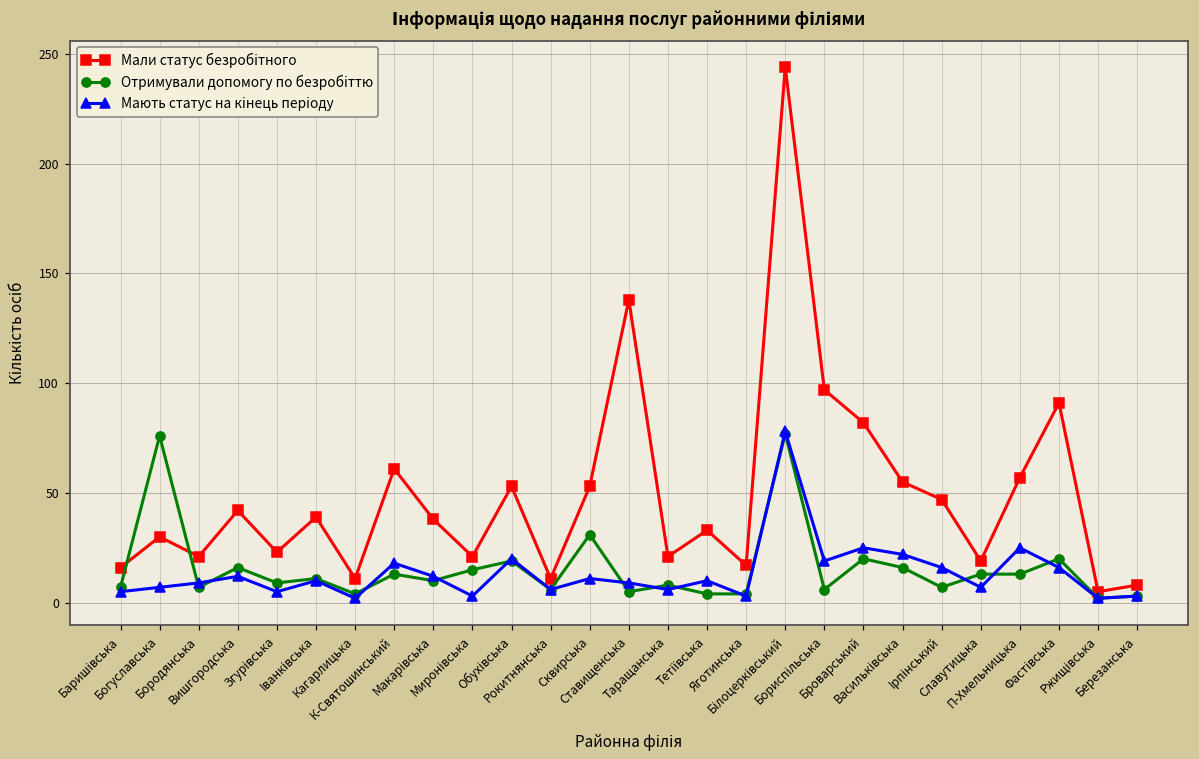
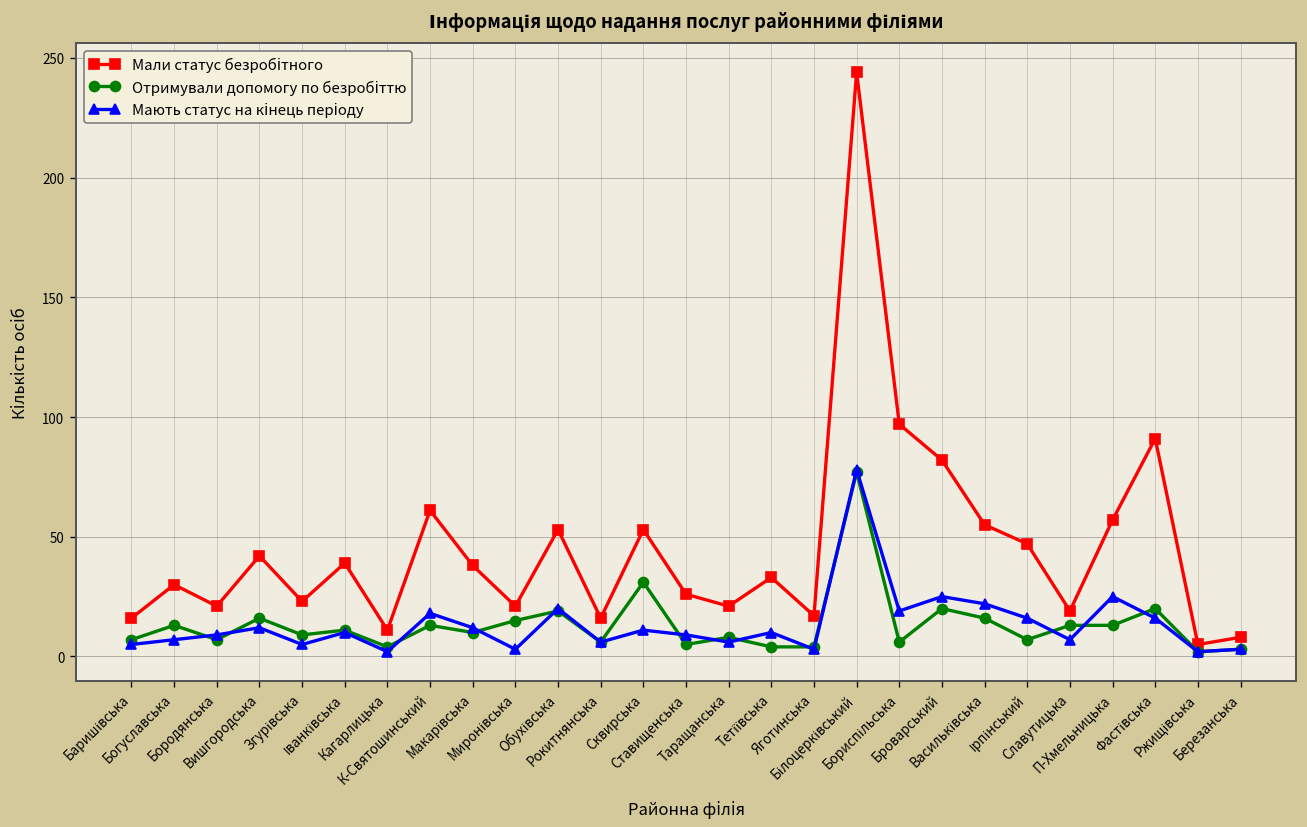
  {
    "Мали статус безробітного": {
      "Баришівська": 16,
      "Богуславська": 30,
      "Бородянська": 21,
      "Вишгородська": 42,
      "Згурівська": 23,
      "Іванківська": 39,
      "Кагарлицька": 11,
      "К-Святошинський": 61,
      "Макарівська": 38,
      "Миронівська": 21,
      "Обухівська": 53,
-     "Рокитнянська": 11,
+     "Рокитнянська": 16,
      "Сквирська": 53,
-     "Ставищенська": 138,
+     "Ставищенська": 26,
      "Таращанська": 21,
      "Тетіївська": 33,
      "Яготинська": 17,
      "Білоцерківський": 244,
      "Бориспільська": 97,
      "Броварський": 82,
      "Васильківська": 55,
      "Ірпінський": 47,
      "Славутицька": 19,
      "П-Хмельницька": 57,
      "Фастівська": 91,
      "Ржищівська": 5,
      "Березанська": 8
    },
    "Отримували допомогу по безробіттю": {
      "Баришівська": 7,
-     "Богуславська": 76,
+     "Богуславська": 13,
      "Бородянська": 7,
      "Вишгородська": 16,
      "Згурівська": 9,
      "Кагарлицька": 4,
      "К-Святошинський": 13,
      "Макарівська": 10,
      "Миронівська": 15,
      "Сквирська": 31,
      "Ставищенська": 5,
      "Таращанська": 8,
      "Тетіївська": 4,
      "Бориспільська": 6,
      "Броварський": 20,
      "Васильківська": 16,
      "Ірпінський": 7,
      "Славутицька": 13,
      "П-Хмельницька": 13,
      "Фастівська": 20
    },
    "Мають статус на кінець періоду": {
      "Баришівська": 5,
      "Богуславська": 7,
      "Бородянська": 9,
      "Вишгородська": 12,
      "Згурівська": 5,
      "Кагарлицька": 2,
      "К-Святошинський": 18,
      "Макарівська": 12,
      "Миронівська": 3,
      "Сквирська": 11,
      "Ставищенська": 9,
      "Таращанська": 6,
      "Тетіївська": 10,
      "Бориспільська": 19,
      "Броварський": 25,
      "Васильківська": 22,
      "Ірпінський": 16,
      "Славутицька": 7,
      "П-Хмельницька": 25,
      "Фастівська": 16
    }
  }
